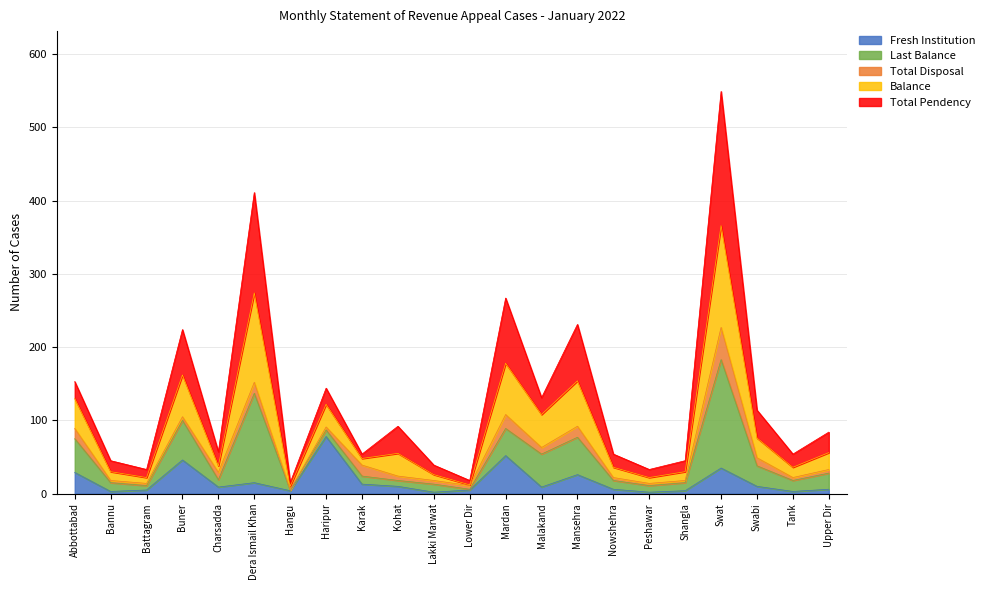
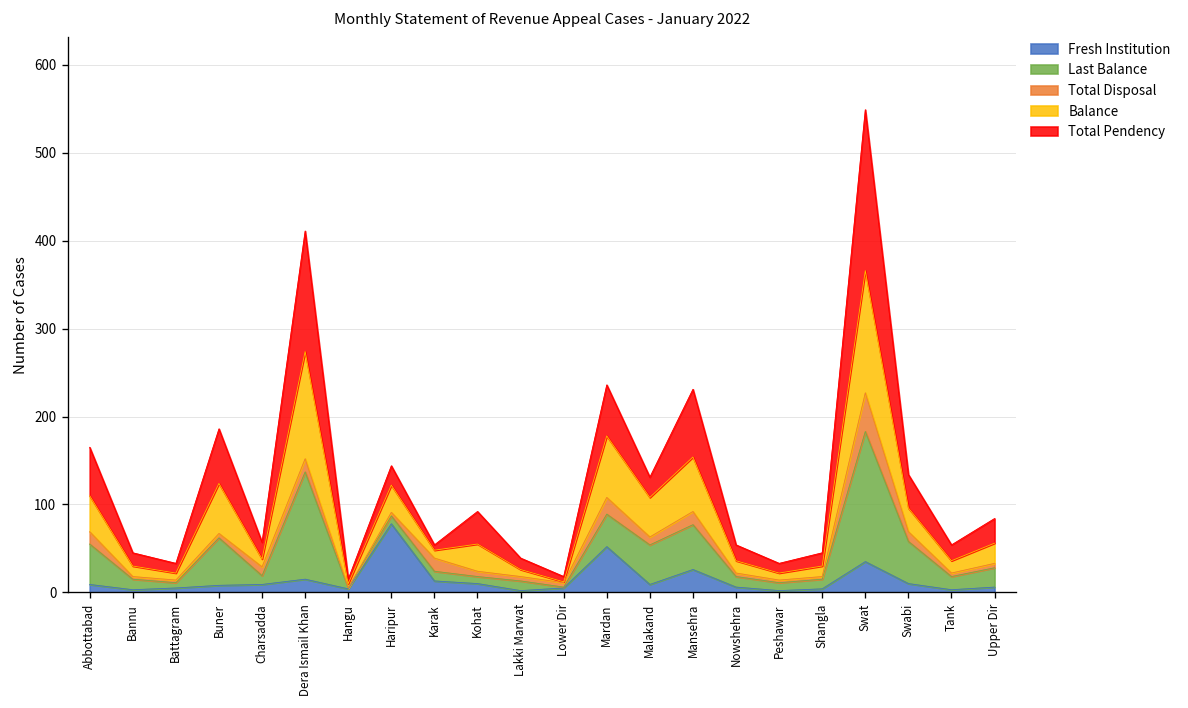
  {
    "Fresh Institution": {
-     "Abbottabad": 30,
+     "Abbottabad": 10,
      "Bannu": 0,
      "Battagram": 10,
-     "Buner": 50,
+     "Buner": 10,
      "Charsadda": 10,
      "Dera Ismail Khan": 20,
      "Haripur": 80,
      "Karak": 10,
      "Kohat": 10,
      "Lakki Marwat": 0,
      "Mardan": 50,
      "Malakand": 10,
      "Mansehra": 30,
      "Nowshehra": 10,
      "Peshawar": 0,
      "Shangla": 0,
      "Swat": 40,
      "Swabi": 10,
      "Tank": 0,
      "Upper Dir": 10
    },
    "Last Balance": {
      "Abbottabad": 50,
      "Buner": 50,
      "Charsadda": 10,
      "Dera Ismail Khan": 120,
      "Haripur": 10,
      "Karak": 10,
      "Kohat": 10,
      "Lakki Marwat": 10,
      "Mardan": 40,
      "Malakand": 50,
      "Mansehra": 50,
      "Nowshehra": 10,
      "Swat": 150,
-     "Swabi": 30,
+     "Swabi": 50,
      "Tank": 20,
      "Upper Dir": 20
    },
    "Total Disposal": {
      "Abbottabad": 10,
      "Buner": 10,
      "Charsadda": 10,
      "Dera Ismail Khan": 20,
      "Haripur": 0,
      "Karak": 20,
      "Kohat": 10,
      "Lakki Marwat": 10,
      "Mardan": 20,
      "Malakand": 10,
      "Mansehra": 20,
      "Nowshehra": 0,
      "Swat": 40,
      "Swabi": 10,
      "Tank": 0,
      "Upper Dir": 10
    },
    "Balance": {
      "Abbottabad": 40,
      "Bannu": 10,
      "Battagram": 10,
      "Buner": 60,
      "Charsadda": 10,
      "Dera Ismail Khan": 120,
      "Hangu": 10,
      "Haripur": 30,
      "Karak": 10,
      "Kohat": 30,
      "Lakki Marwat": 10,
      "Mardan": 70,
      "Malakand": 50,
      "Mansehra": 60,
      "Nowshehra": 10,
      "Peshawar": 10,
      "Shangla": 10,
      "Swat": 140,
      "Swabi": 30,
      "Tank": 10,
      "Upper Dir": 20
    },
    "Total Pendency": {
-     "Abbottabad": 20,
+     "Abbottabad": 60,
      "Bannu": 20,
      "Battagram": 10,
      "Buner": 60,
      "Charsadda": 20,
      "Dera Ismail Khan": 140,
      "Hangu": 10,
      "Haripur": 20,
      "Karak": 10,
      "Kohat": 40,
      "Lakki Marwat": 10,
      "Lower Dir": 10,
-     "Mardan": 90,
+     "Mardan": 60,
      "Malakand": 20,
      "Mansehra": 80,
      "Nowshehra": 20,
      "Peshawar": 10,
      "Shangla": 20,
      "Swat": 180,
      "Swabi": 40,
      "Tank": 20,
      "Upper Dir": 30
    }
  }
